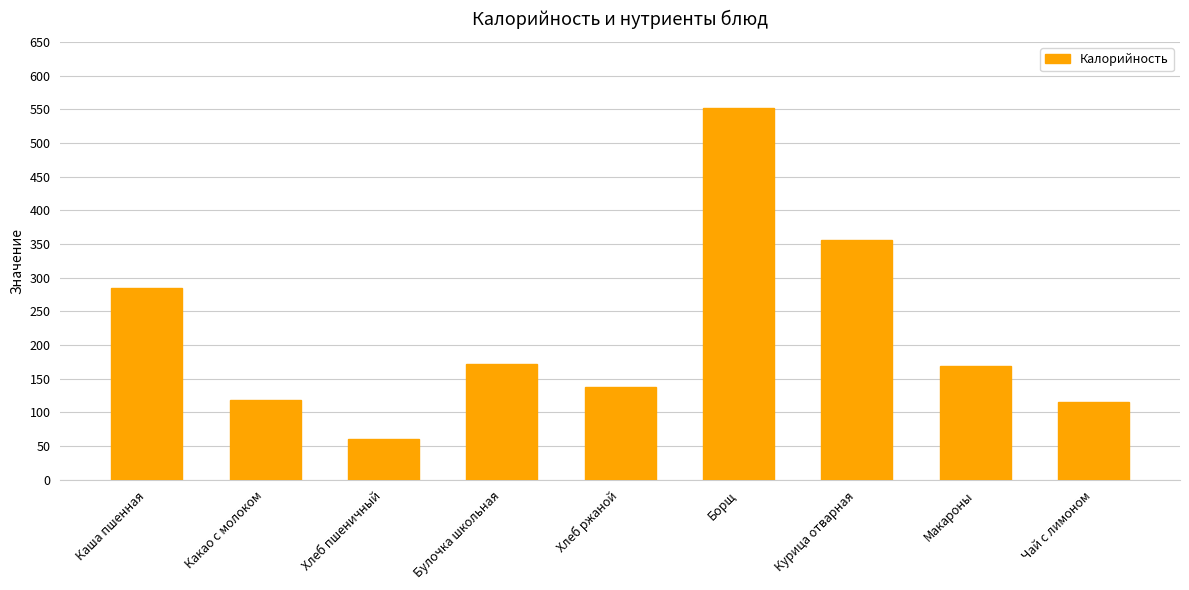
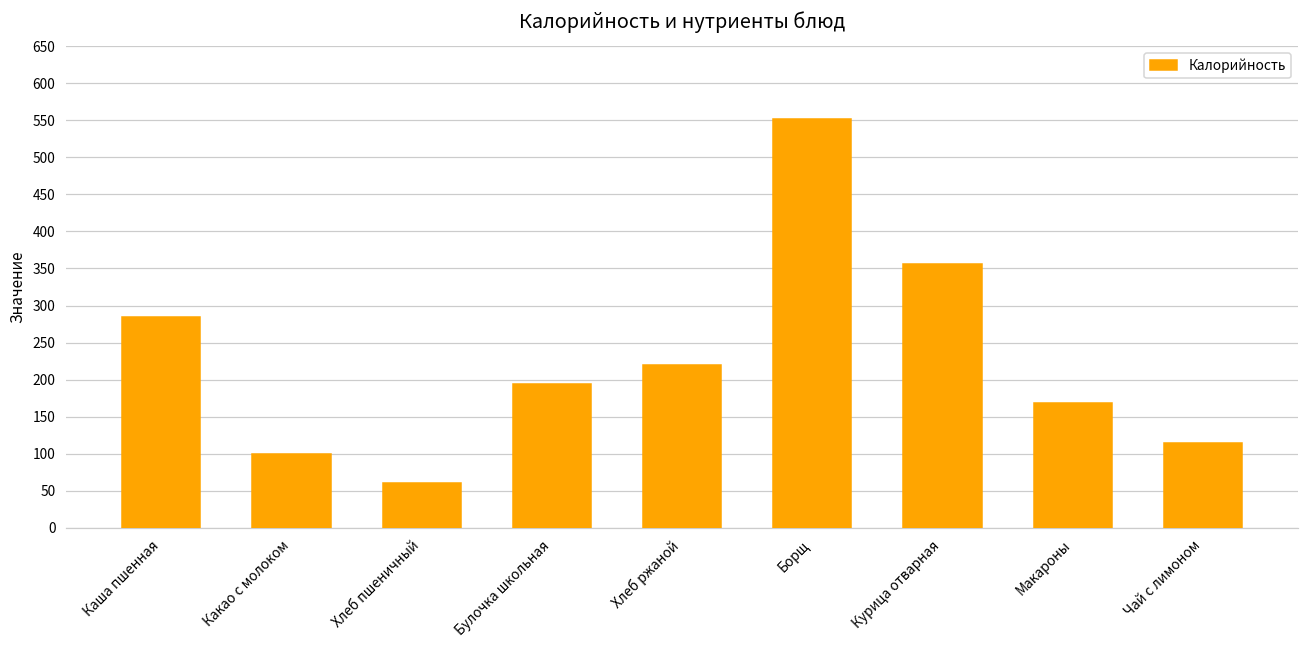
  {
    "Каша пшенная": 290,
-   "Какао с молоком": 120,
+   "Какао с молоком": 100,
    "Хлеб пшеничный": 60,
-   "Булочка школьная": 170,
-   "Хлеб ржаной": 140,
+   "Булочка школьная": 190,
+   "Хлеб ржаной": 220,
    "Борщ": 550,
    "Курица отварная": 360,
    "Макароны": 170,
    "Чай с лимоном": 120
  }
